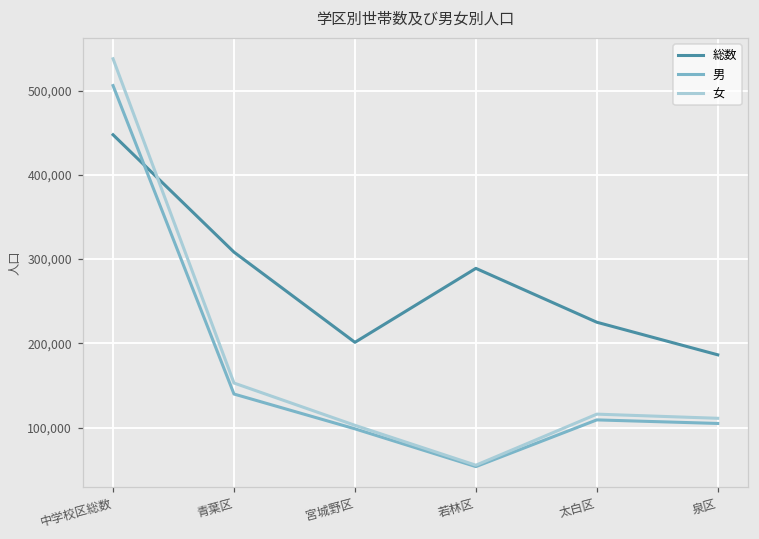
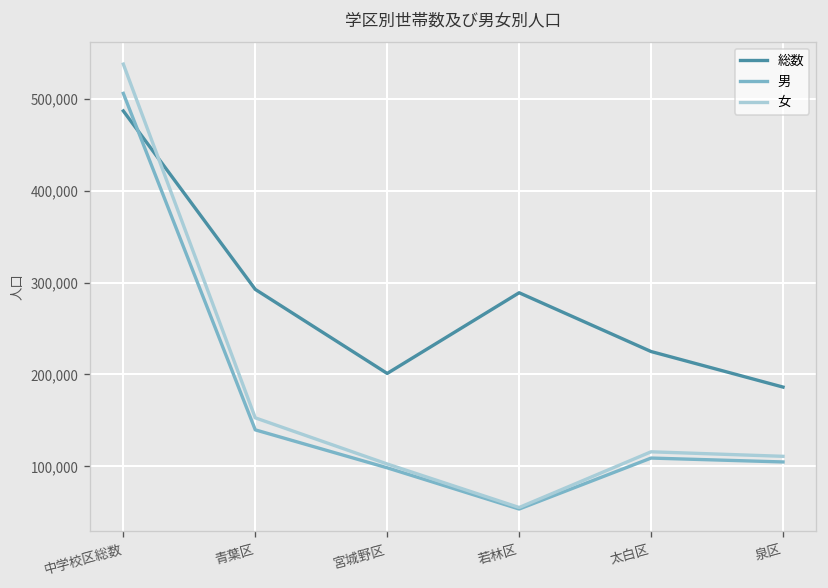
  {
    "総数": {
-     "中学校区総数": "450,000",
-     "青葉区": "310,000",
+     "中学校区総数": "490,000",
+     "青葉区": "290,000",
      "宮城野区": "200,000",
      "若林区": "290,000",
      "太白区": "220,000",
      "泉区": "190,000"
    }
  }
